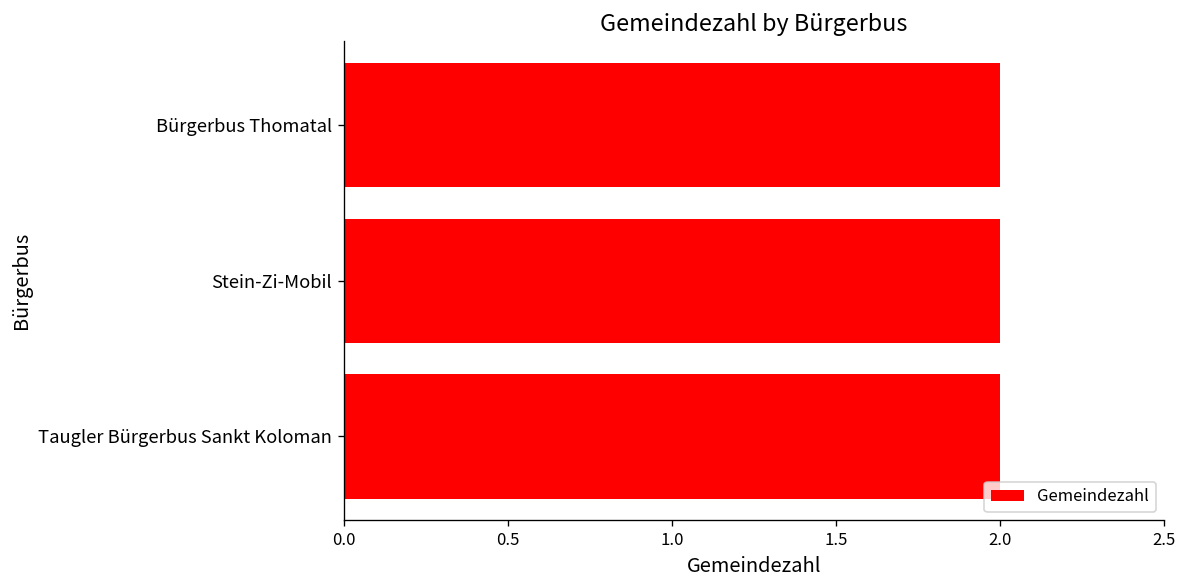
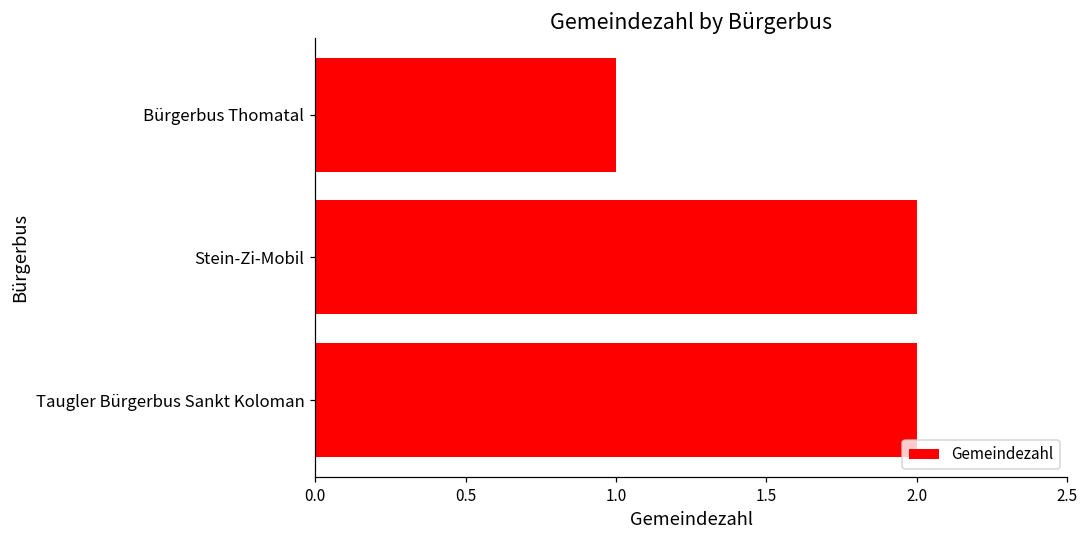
  {
-   "Bürgerbus Thomatal": 2,
+   "Bürgerbus Thomatal": 1,
    "Stein-Zi-Mobil": 2,
    "Taugler Bürgerbus Sankt Koloman": 2
  }
